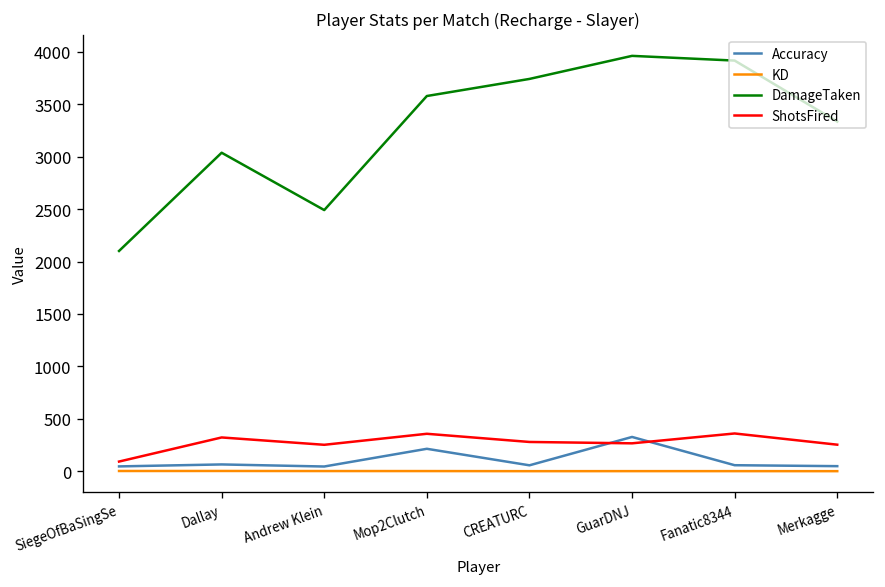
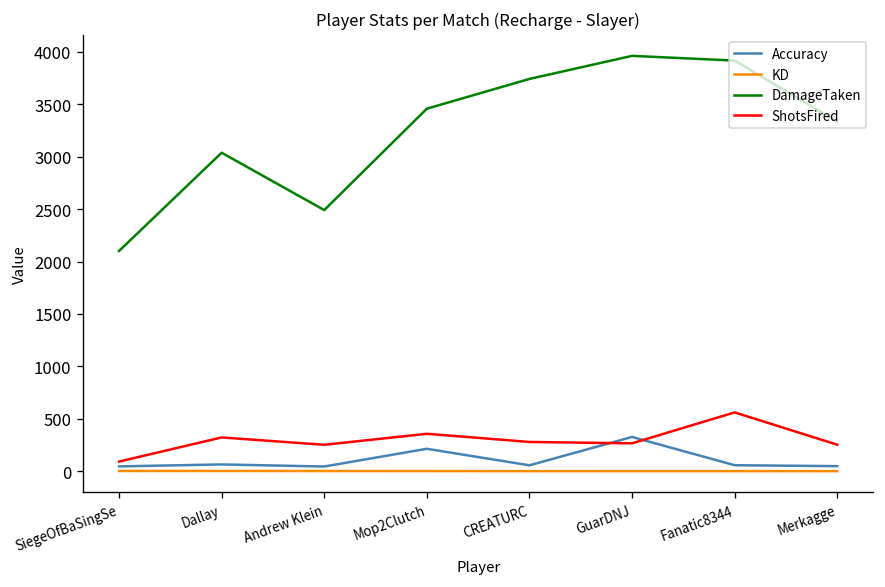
  {
    "Accuracy": {
      "SiegeOfBaSingSe": 0,
      "Dallay": 100,
      "Andrew Klein": 0,
      "Mop2Clutch": 200,
      "CREATURC": 100,
      "GuarDNJ": 300,
      "Fanatic8344": 100,
      "Merkagge": 0
    },
    "KD": {
      "SiegeOfBaSingSe": 0,
      "Dallay": 0,
      "Andrew Klein": 0,
      "Mop2Clutch": 0,
      "CREATURC": 0,
      "GuarDNJ": 0,
      "Fanatic8344": 0,
      "Merkagge": 0
    },
    "DamageTaken": {
      "SiegeOfBaSingSe": 2100,
      "Dallay": 3000,
      "Andrew Klein": 2500,
-     "Mop2Clutch": 3600,
+     "Mop2Clutch": 3500,
      "CREATURC": 3700,
      "GuarDNJ": 4000,
      "Merkagge": 3300
    },
    "ShotsFired": {
      "SiegeOfBaSingSe": 100,
      "Dallay": 300,
      "Andrew Klein": 300,
      "Mop2Clutch": 400,
      "CREATURC": 300,
      "GuarDNJ": 300,
-     "Fanatic8344": 400,
+     "Fanatic8344": 600,
      "Merkagge": 300
    }
  }
